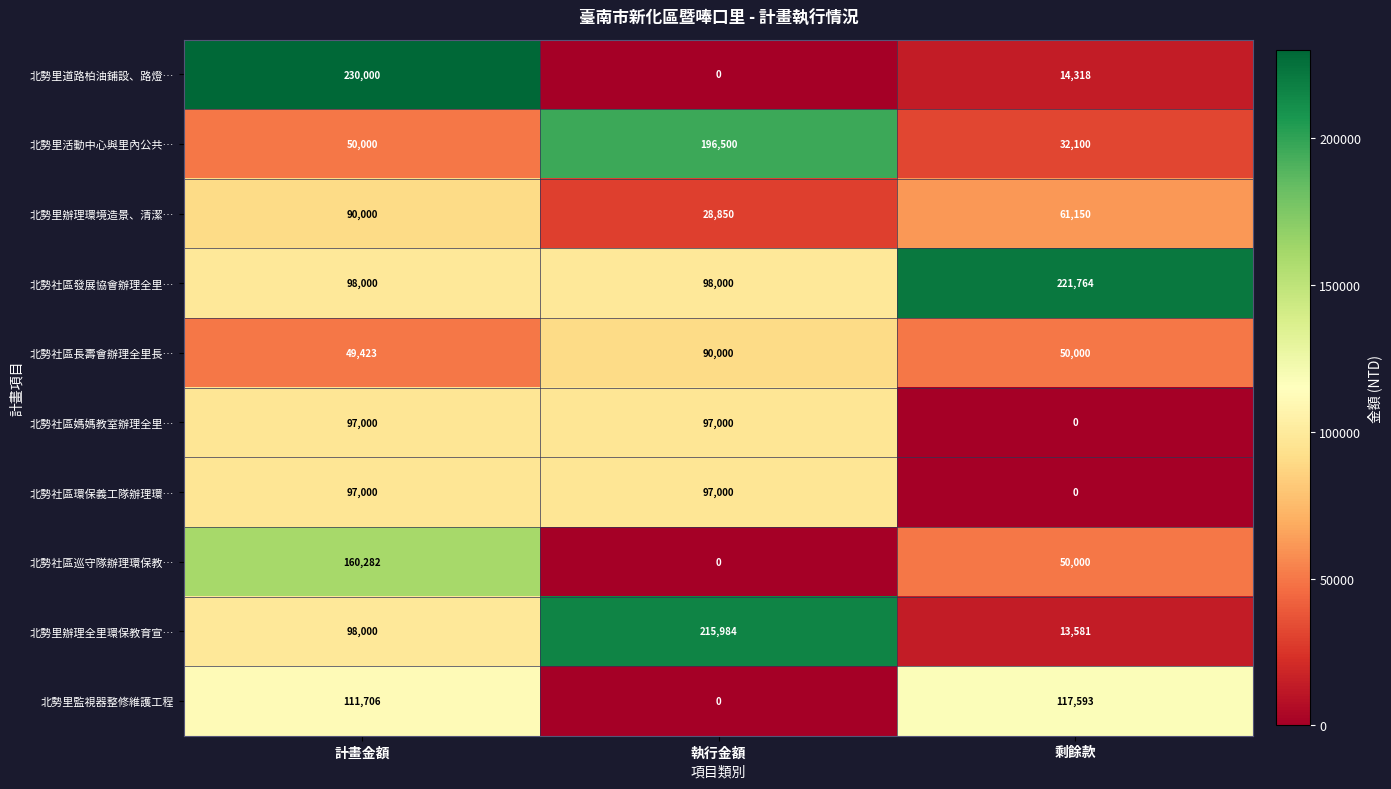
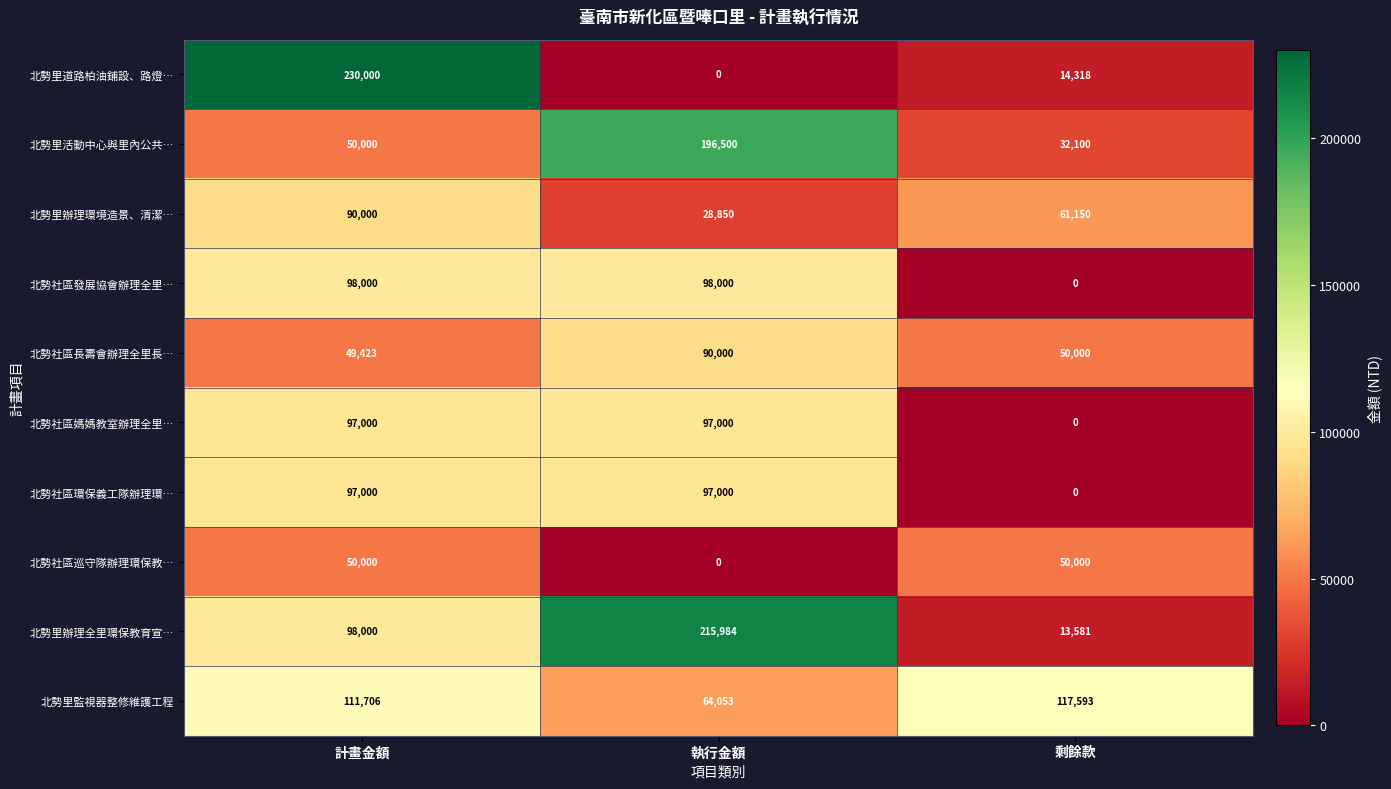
  {
    "北勢里道路柏油鋪設、路燈…": {
      "計畫金額": "230,000",
      "執行金額": "0",
      "剩餘款": "14,318"
    },
    "北勢里活動中心與里內公共…": {
      "計畫金額": "50,000",
      "執行金額": "196,500",
      "剩餘款": "32,100"
    },
    "北勢里辦理環境造景、清潔…": {
      "計畫金額": "90,000",
      "執行金額": "28,850",
      "剩餘款": "61,150"
    },
    "北勢社區發展協會辦理全里…": {
      "計畫金額": "98,000",
      "執行金額": "98,000",
-     "剩餘款": "221,764"
+     "剩餘款": "0"
    },
    "北勢社區長壽會辦理全里長…": {
      "計畫金額": "49,423",
      "執行金額": "90,000",
      "剩餘款": "50,000"
    },
    "北勢社區媽媽教室辦理全里…": {
      "計畫金額": "97,000",
      "執行金額": "97,000",
      "剩餘款": "0"
    },
    "北勢社區環保義工隊辦理環…": {
      "計畫金額": "97,000",
      "執行金額": "97,000",
      "剩餘款": "0"
    },
    "北勢社區巡守隊辦理環保教…": {
-     "計畫金額": "160,282",
+     "計畫金額": "50,000",
      "執行金額": "0",
      "剩餘款": "50,000"
    },
    "北勢里辦理全里環保教育宣…": {
      "計畫金額": "98,000",
      "執行金額": "215,984",
      "剩餘款": "13,581"
    },
    "北勢里監視器整修維護工程": {
      "計畫金額": "111,706",
-     "執行金額": "0",
+     "執行金額": "64,053",
      "剩餘款": "117,593"
    }
  }
